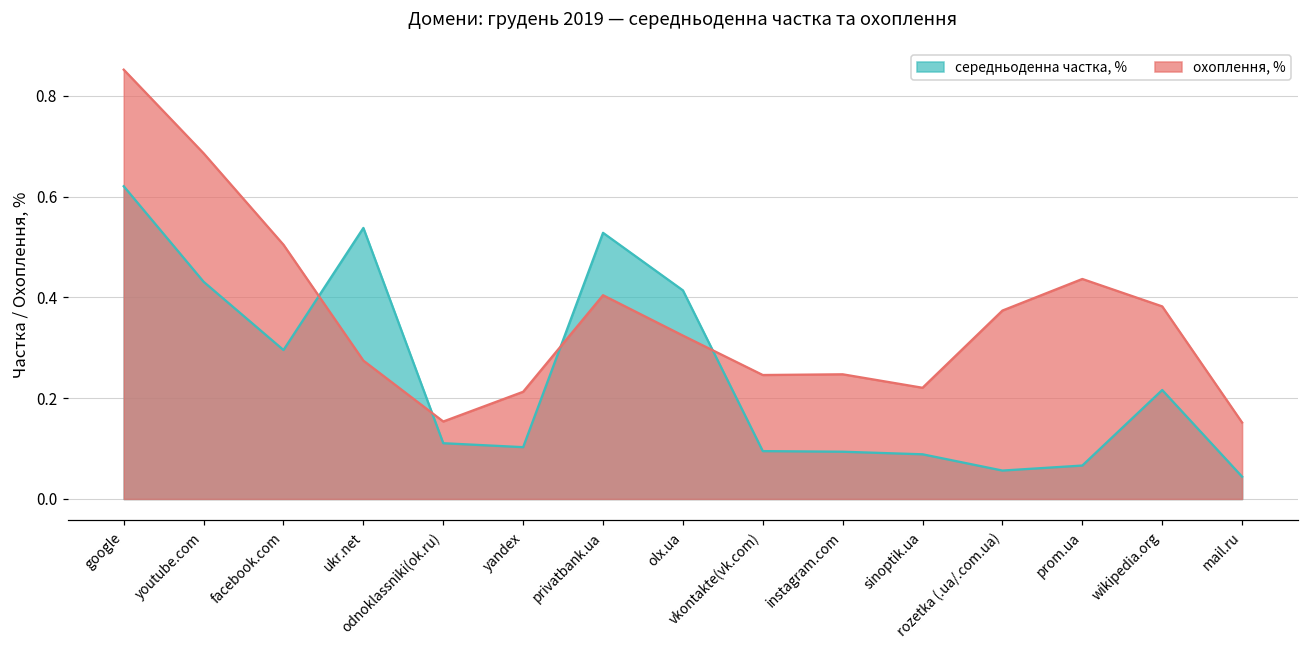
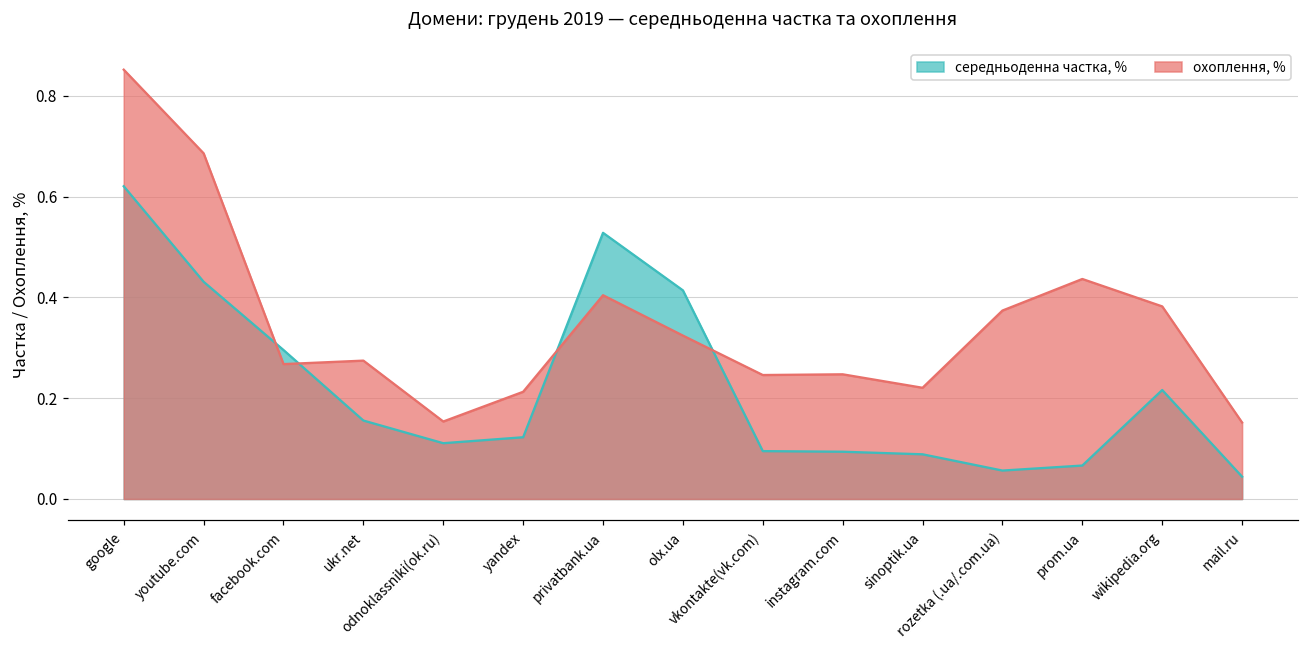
  {
    "середньоденна частка, %": {
      "google": 0.62,
      "youtube.com": 0.43,
      "facebook.com": 0.30,
-     "ukr.net": 0.54,
+     "ukr.net": 0.16,
      "odnoklassniki(ok.ru)": 0.11,
-     "yandex": 0.10,
+     "yandex": 0.12,
      "privatbank.ua": 0.53,
      "olx.ua": 0.41,
      "vkontakte(vk.com)": 0.09,
      "instagram.com": 0.09,
      "sinoptik.ua": 0.09,
      "rozetka (.ua/.com.ua)": 0.06,
      "prom.ua": 0.07,
      "wikipedia.org": 0.22,
      "mail.ru": 0.04
    },
    "охоплення, %": {
      "google": 0.85,
      "youtube.com": 0.69,
-     "facebook.com": 0.50,
+     "facebook.com": 0.27,
      "ukr.net": 0.27,
      "odnoklassniki(ok.ru)": 0.15,
      "yandex": 0.21,
      "privatbank.ua": 0.40,
      "olx.ua": 0.32,
      "vkontakte(vk.com)": 0.25,
      "instagram.com": 0.25,
      "sinoptik.ua": 0.22,
      "rozetka (.ua/.com.ua)": 0.37,
      "prom.ua": 0.44,
      "wikipedia.org": 0.38,
      "mail.ru": 0.15
    }
  }
